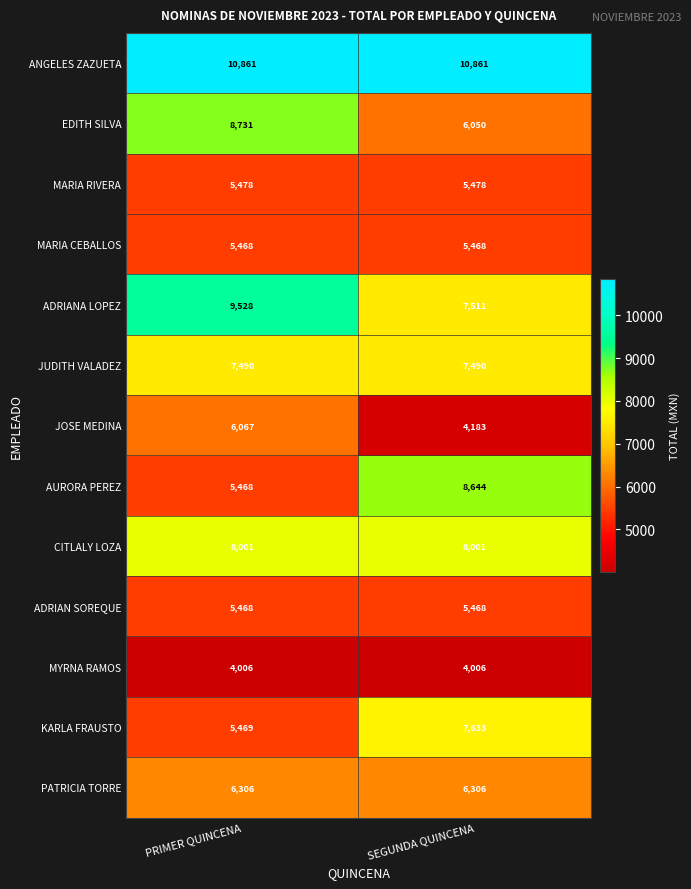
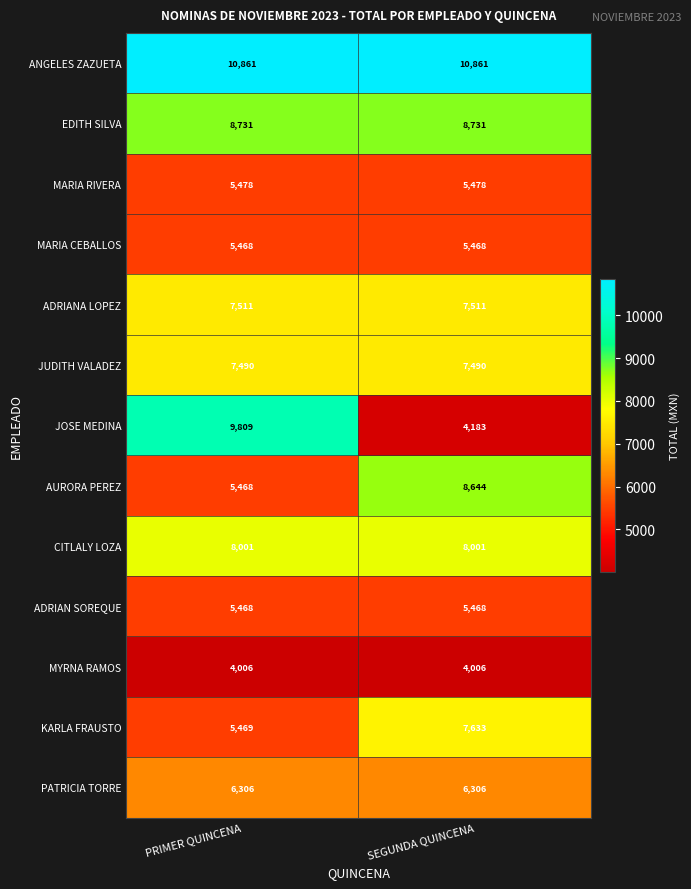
  {
    "ANGELES ZAZUETA": {
      "PRIMER QUINCENA": "10,861",
      "SEGUNDA QUINCENA": "10,861"
    },
    "EDITH SILVA": {
      "PRIMER QUINCENA": "8,731",
-     "SEGUNDA QUINCENA": "6,050"
+     "SEGUNDA QUINCENA": "8,731"
    },
    "MARIA RIVERA": {
      "PRIMER QUINCENA": "5,478",
      "SEGUNDA QUINCENA": "5,478"
    },
    "MARIA CEBALLOS": {
      "PRIMER QUINCENA": "5,468",
      "SEGUNDA QUINCENA": "5,468"
    },
    "ADRIANA LOPEZ": {
-     "PRIMER QUINCENA": "9,528",
+     "PRIMER QUINCENA": "7,511",
      "SEGUNDA QUINCENA": "7,511"
    },
    "JUDITH VALADEZ": {
      "PRIMER QUINCENA": "7,490",
      "SEGUNDA QUINCENA": "7,490"
    },
    "JOSE MEDINA": {
-     "PRIMER QUINCENA": "6,067",
+     "PRIMER QUINCENA": "9,809",
      "SEGUNDA QUINCENA": "4,183"
    },
    "AURORA PEREZ": {
      "PRIMER QUINCENA": "5,468",
      "SEGUNDA QUINCENA": "8,644"
    },
    "CITLALY LOZA": {
      "PRIMER QUINCENA": "8,001",
      "SEGUNDA QUINCENA": "8,001"
    },
    "ADRIAN SOREQUE": {
      "PRIMER QUINCENA": "5,468",
      "SEGUNDA QUINCENA": "5,468"
    },
    "MYRNA RAMOS": {
      "PRIMER QUINCENA": "4,006",
      "SEGUNDA QUINCENA": "4,006"
    },
    "KARLA FRAUSTO": {
      "PRIMER QUINCENA": "5,469",
      "SEGUNDA QUINCENA": "7,633"
    },
    "PATRICIA TORRE": {
      "PRIMER QUINCENA": "6,306",
      "SEGUNDA QUINCENA": "6,306"
    }
  }
